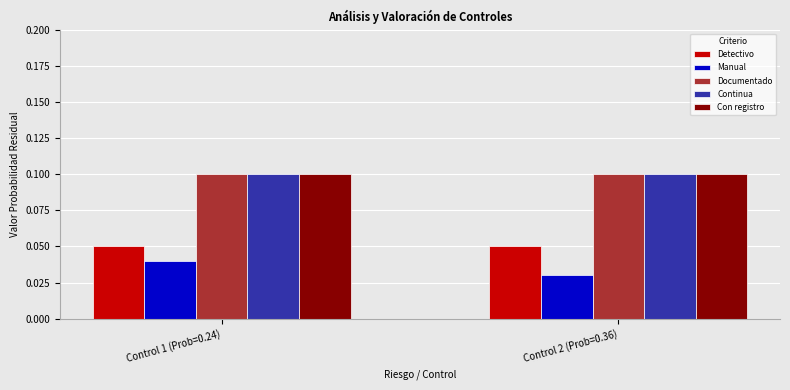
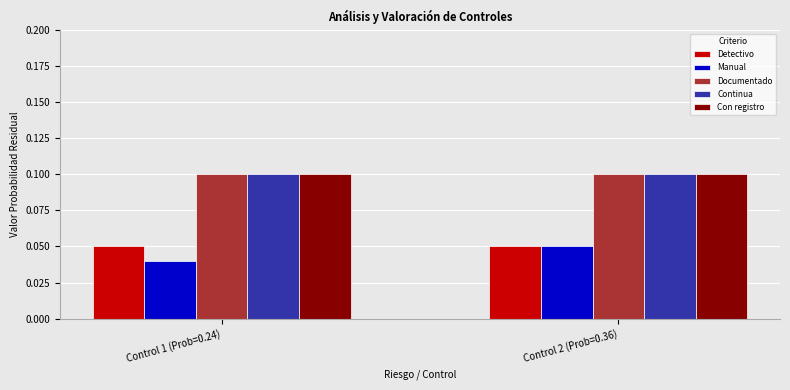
  {
    "Detectivo": {
      "Control 1 (Prob=0.24)": 0.05,
      "Control 2 (Prob=0.36)": 0.05
    },
    "Manual": {
      "Control 1 (Prob=0.24)": 0.04,
-     "Control 2 (Prob=0.36)": 0.03
+     "Control 2 (Prob=0.36)": 0.05
    },
    "Documentado": {
      "Control 1 (Prob=0.24)": 0.10,
      "Control 2 (Prob=0.36)": 0.10
    },
    "Continua": {
      "Control 1 (Prob=0.24)": 0.10,
      "Control 2 (Prob=0.36)": 0.10
    },
    "Con registro": {
      "Control 1 (Prob=0.24)": 0.10,
      "Control 2 (Prob=0.36)": 0.10
    }
  }
